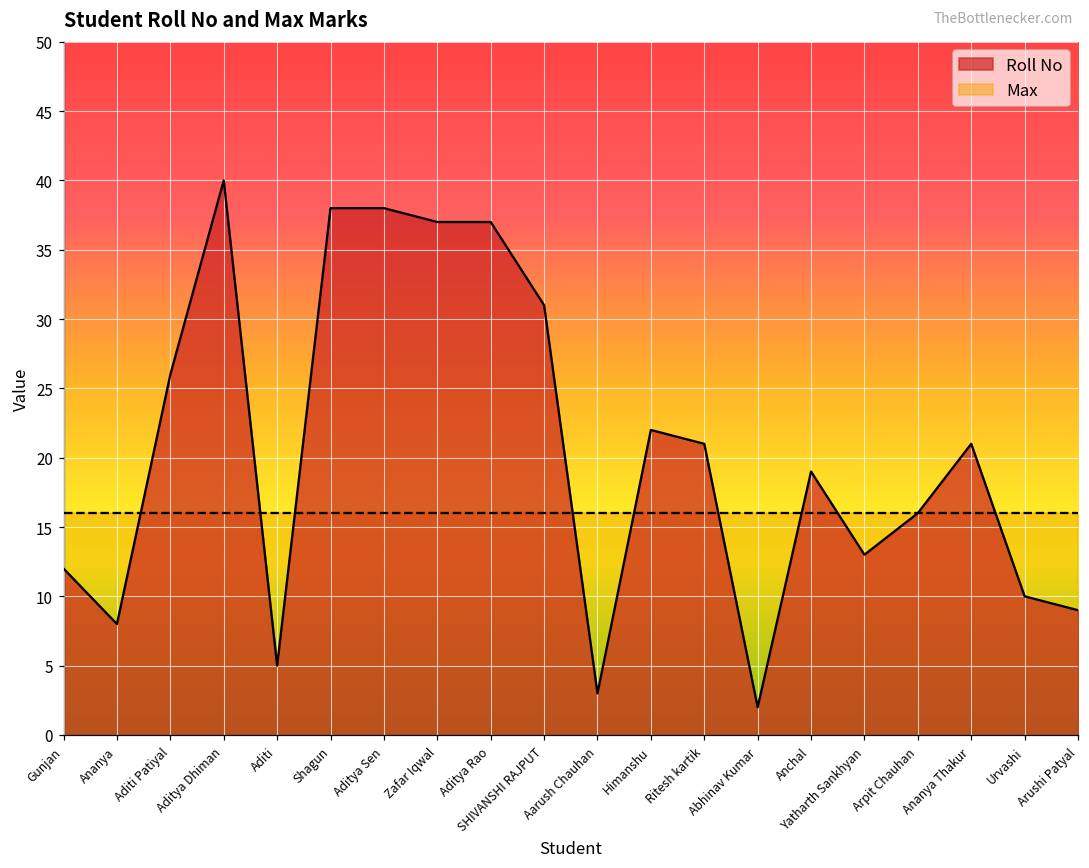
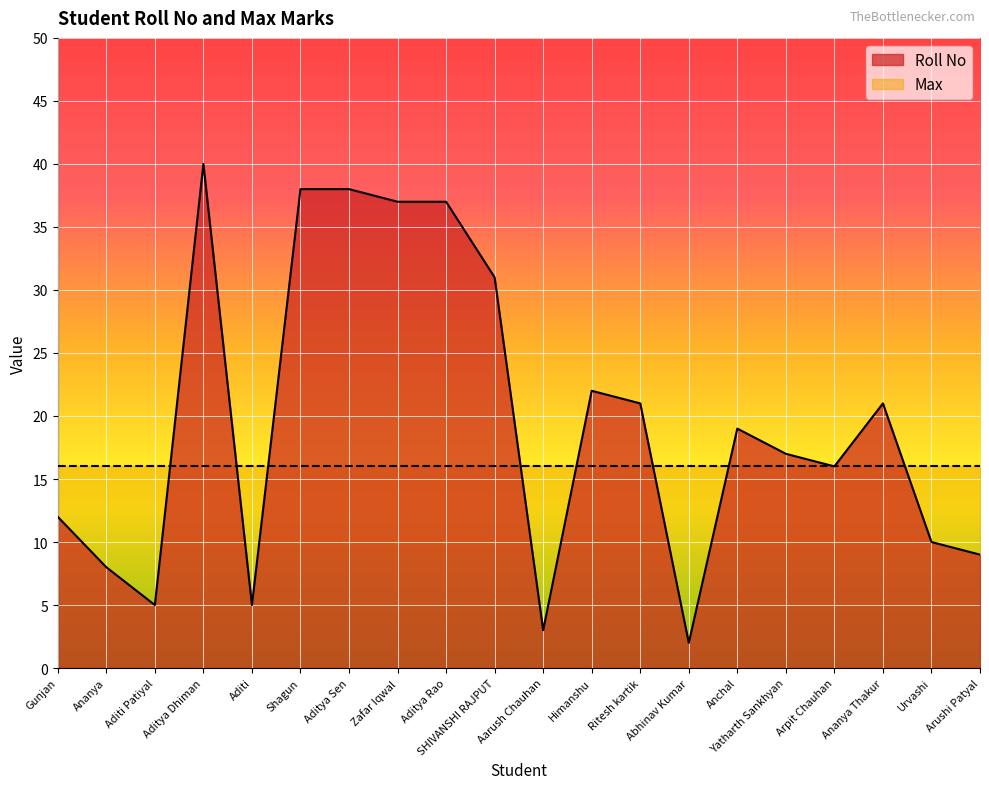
  {
    "Roll No": {
      "Gunjan": 12,
      "Ananya": 8,
-     "Aditi Patiyal": 26,
+     "Aditi Patiyal": 5,
      "Aditya Dhiman": 40,
      "Aditi": 5,
      "Shagun": 38,
      "Aditya Sen": 38,
      "Zafar Iqwal": 37,
      "Aditya Rao": 37,
      "SHIVANSHI RAJPUT": 31,
      "Aarush Chauhan": 3,
      "Himanshu": 22,
      "Ritesh kartik": 21,
      "Abhinav Kumar": 2,
      "Anchal": 19,
-     "Yatharth Sankhyan": 13,
+     "Yatharth Sankhyan": 17,
      "Ananya Thakur": 21,
      "Urvashi": 10,
      "Arushi Patyal": 9
    },
    "Max": {
      "Gunjan": 16,
      "Ananya": 16,
      "Aditi Patiyal": 16,
      "Aditya Dhiman": 16,
      "Aditi": 16,
      "Shagun": 16,
      "Aditya Sen": 16,
      "Zafar Iqwal": 16,
      "Aditya Rao": 16,
      "SHIVANSHI RAJPUT": 16,
      "Aarush Chauhan": 16,
      "Himanshu": 16,
      "Ritesh kartik": 16,
      "Abhinav Kumar": 16,
      "Anchal": 16,
      "Yatharth Sankhyan": 16,
      "Ananya Thakur": 16,
      "Urvashi": 16,
      "Arushi Patyal": 16
    }
  }
